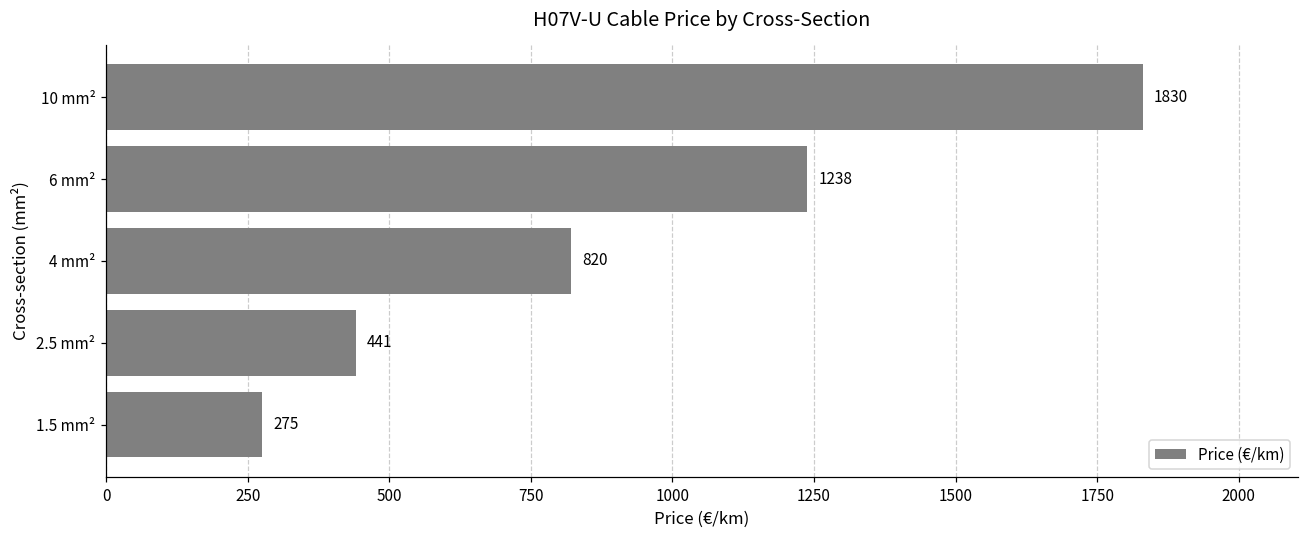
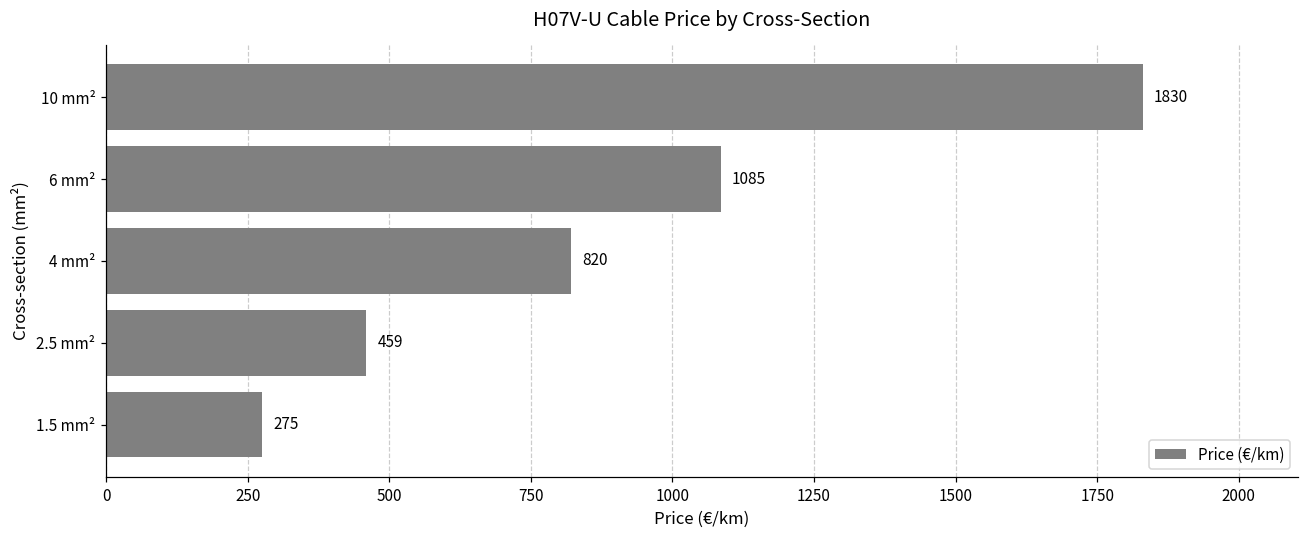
  {
    "10 mm²": 1830,
-   "6 mm²": 1238,
+   "6 mm²": 1085,
    "4 mm²": 820,
-   "2.5 mm²": 441,
+   "2.5 mm²": 459,
    "1.5 mm²": 275
  }
